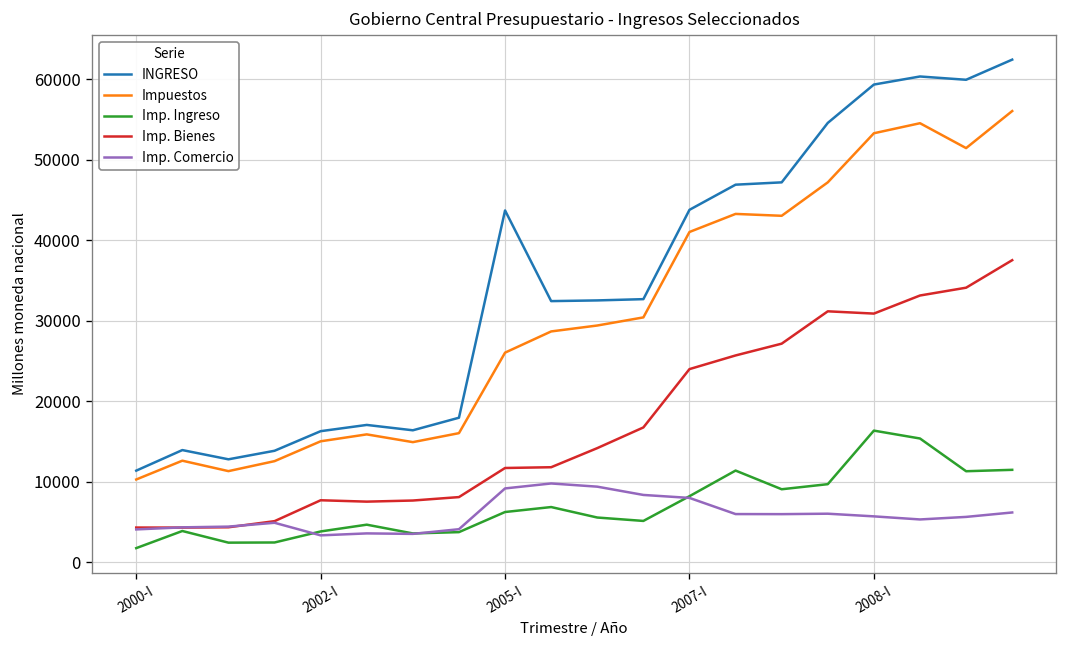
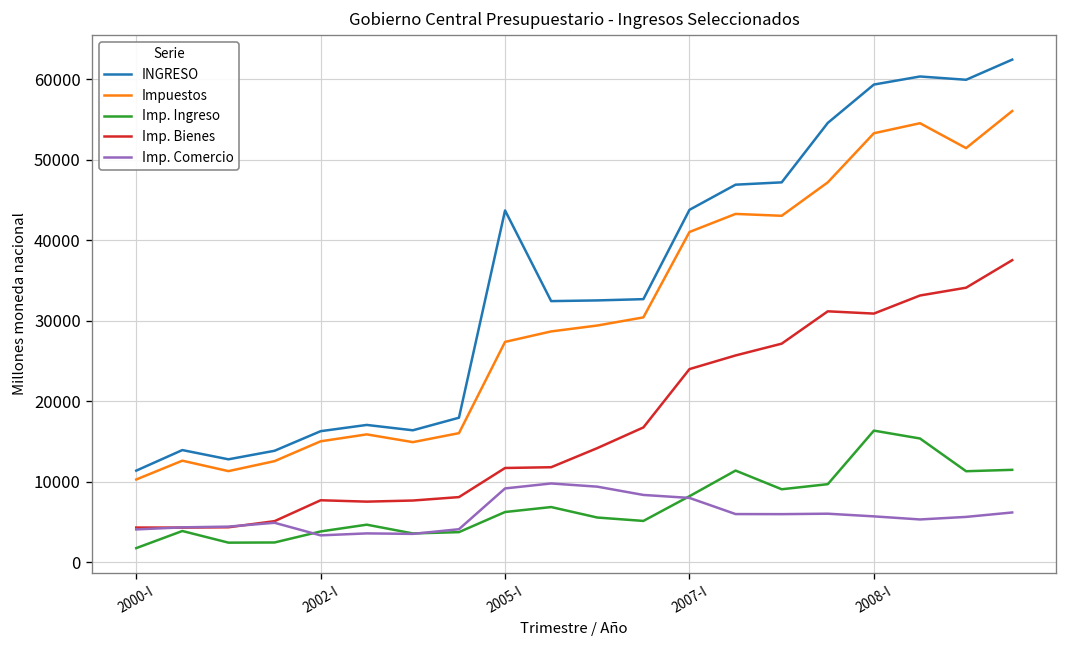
  {
    "INGRESO": {
      "2000-I": 11000,
      "2002-I": 16000,
      "2005-I": 44000,
      "2007-I": 44000,
      "2008-I": 59000
    },
    "Impuestos": {
      "2000-I": 10000,
      "2002-I": 15000,
-     "2005-I": 26000,
+     "2005-I": 27000,
      "2007-I": 41000,
      "2008-I": 53000
    },
    "Imp. Ingreso": {
      "2000-I": 2000,
      "2002-I": 4000,
      "2005-I": 6000,
      "2008-I": 16000
    },
    "Imp. Bienes": {
      "2002-I": 8000,
      "2005-I": 12000,
      "2007-I": 24000,
      "2008-I": 31000
    },
    "Imp. Comercio": {
      "2002-I": 3000,
      "2005-I": 9000,
      "2008-I": 6000
    }
  }
